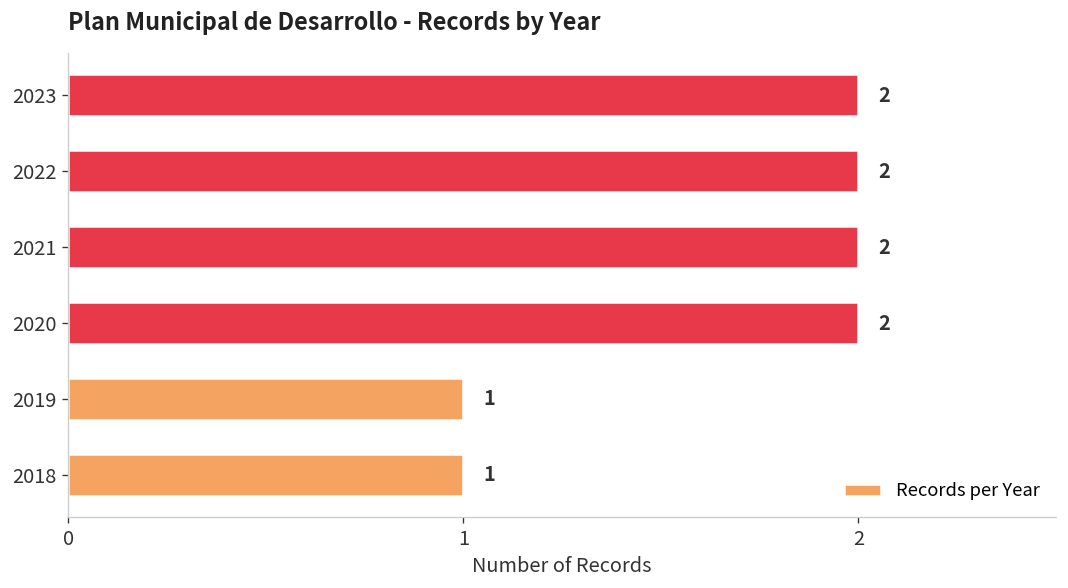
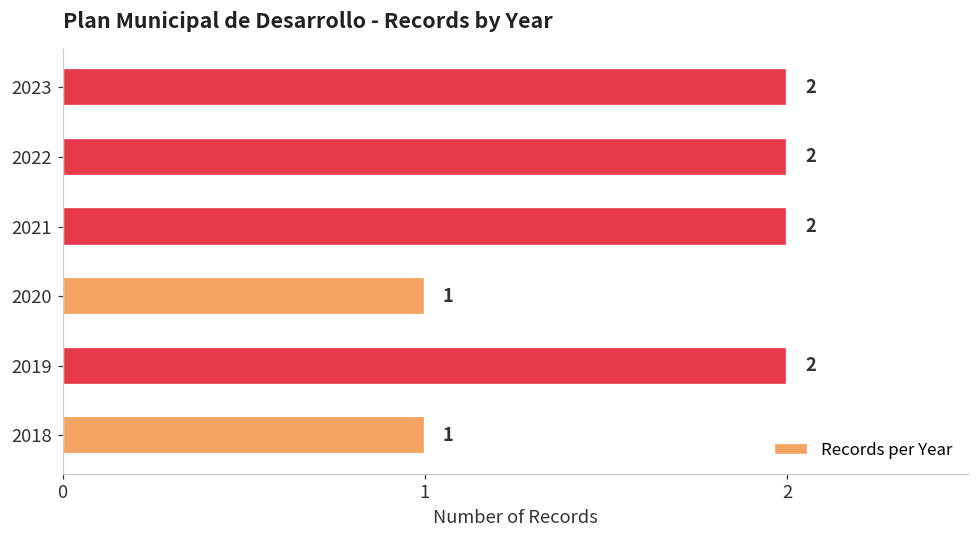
  {
    "2023": 2,
    "2022": 2,
    "2021": 2,
-   "2020": 2,
-   "2019": 1,
+   "2020": 1,
+   "2019": 2,
    "2018": 1
  }
